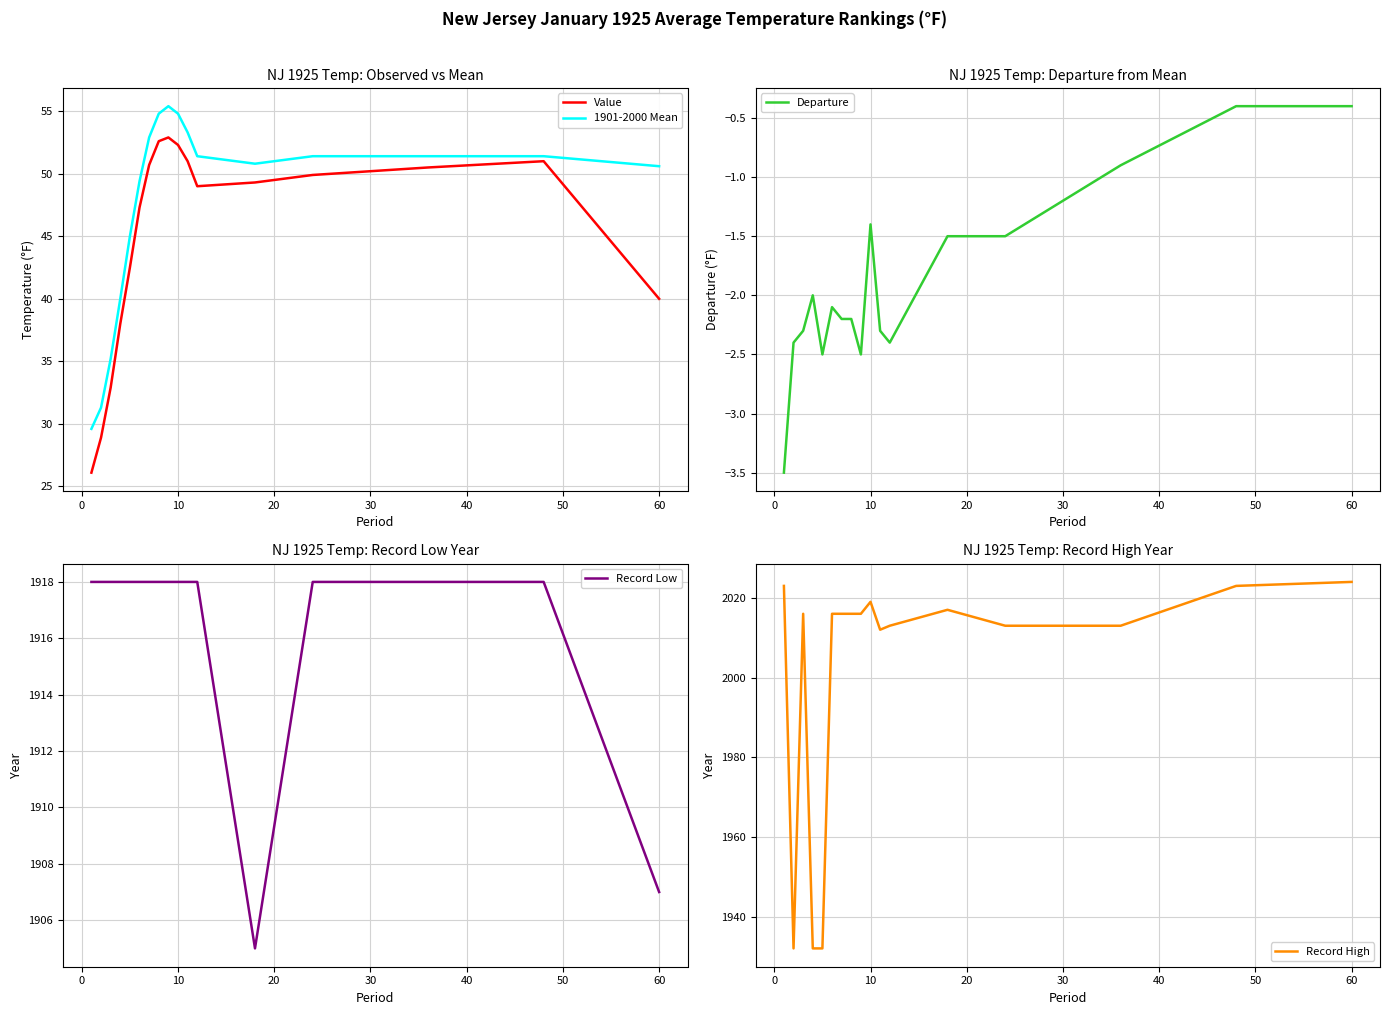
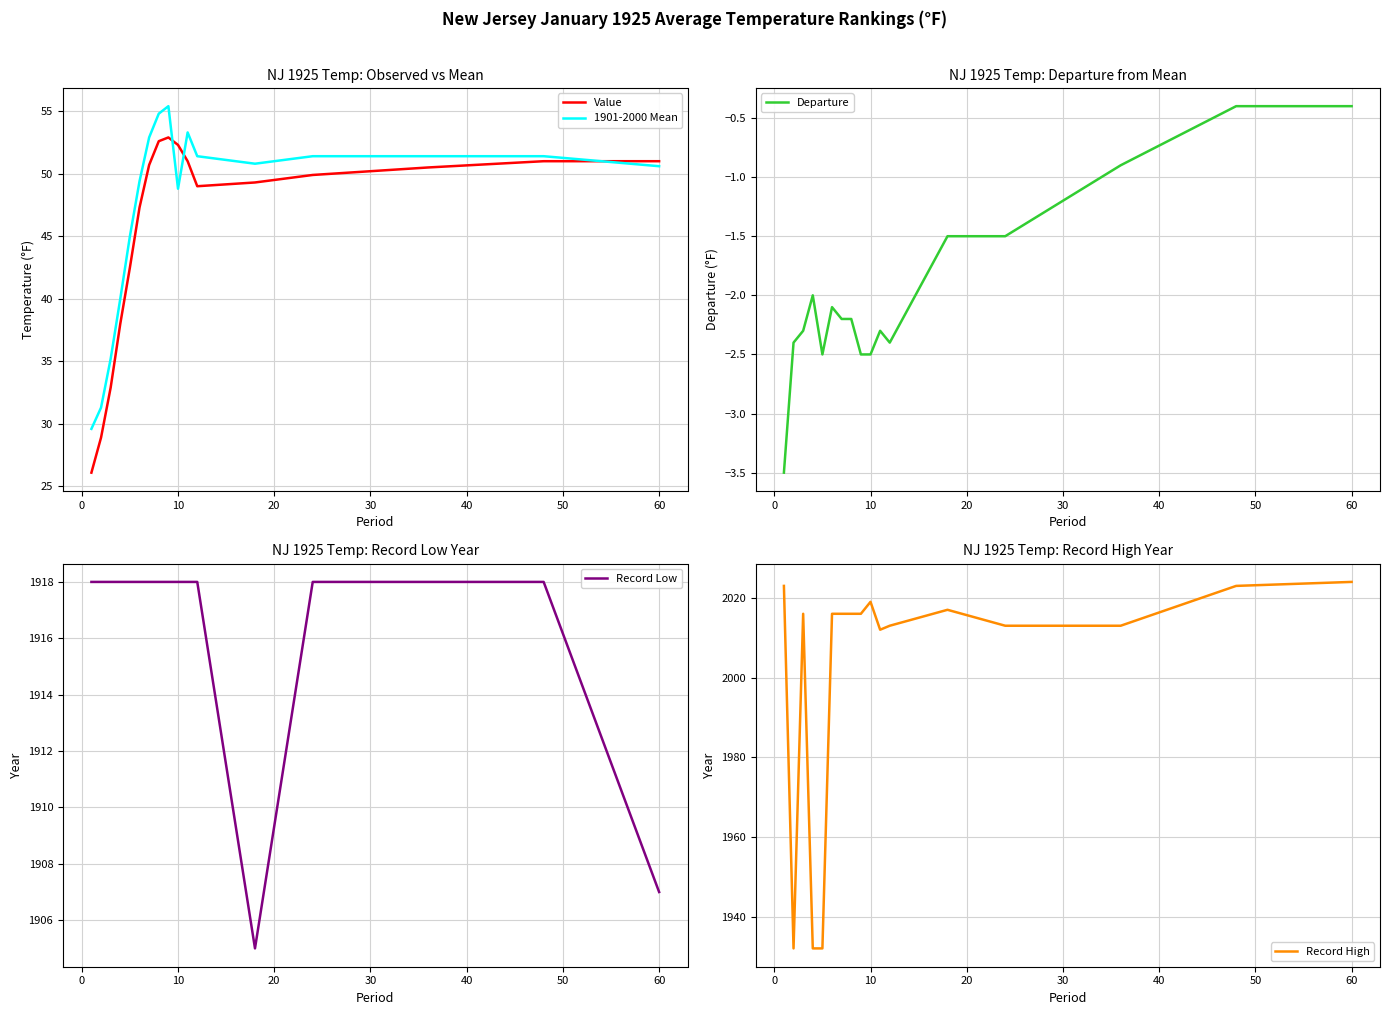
  {
    "NJ 1925 Temp: Observed vs Mean": {
      "Value": {
        "10": 52.3,
-       "60": 40
+       "60": 51
      },
      "1901-2000 Mean": {
-       "10": 54.8,
+       "10": 48.8,
        "60": 50.6
      }
    },
    "NJ 1925 Temp: Departure from Mean": {
-     "10": -1.4,
+     "10": -2.5,
      "60": -0.4
    },
    "NJ 1925 Temp: Record Low Year": {
      "10": 1918.0,
      "60": 1907.0
    },
    "NJ 1925 Temp: Record High Year": {
      "10": 2019,
      "60": 2024
    }
  }
